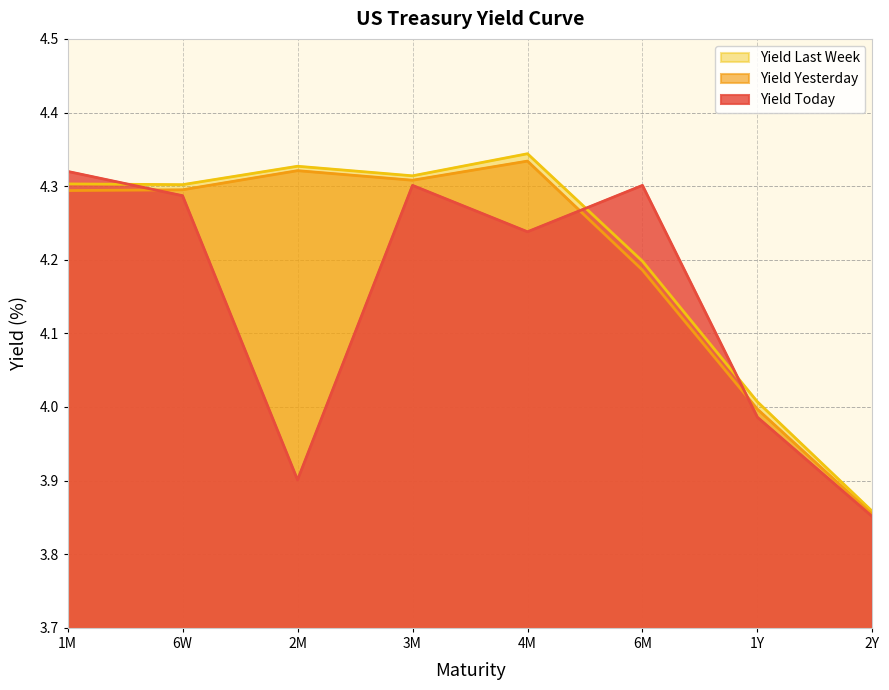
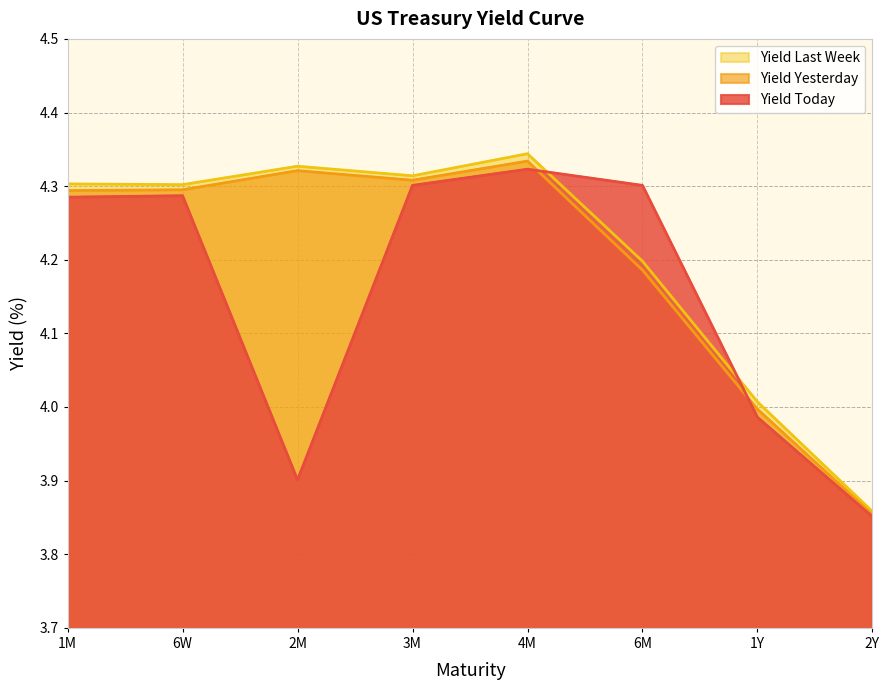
  {
    "Yield Today": {
-     "1M": 4.32,
+     "1M": 4.29,
      "6W": 4.29,
      "2M": 3.90,
      "3M": 4.30,
-     "4M": 4.24,
+     "4M": 4.32,
      "6M": 4.30,
      "1Y": 3.99
    }
  }
